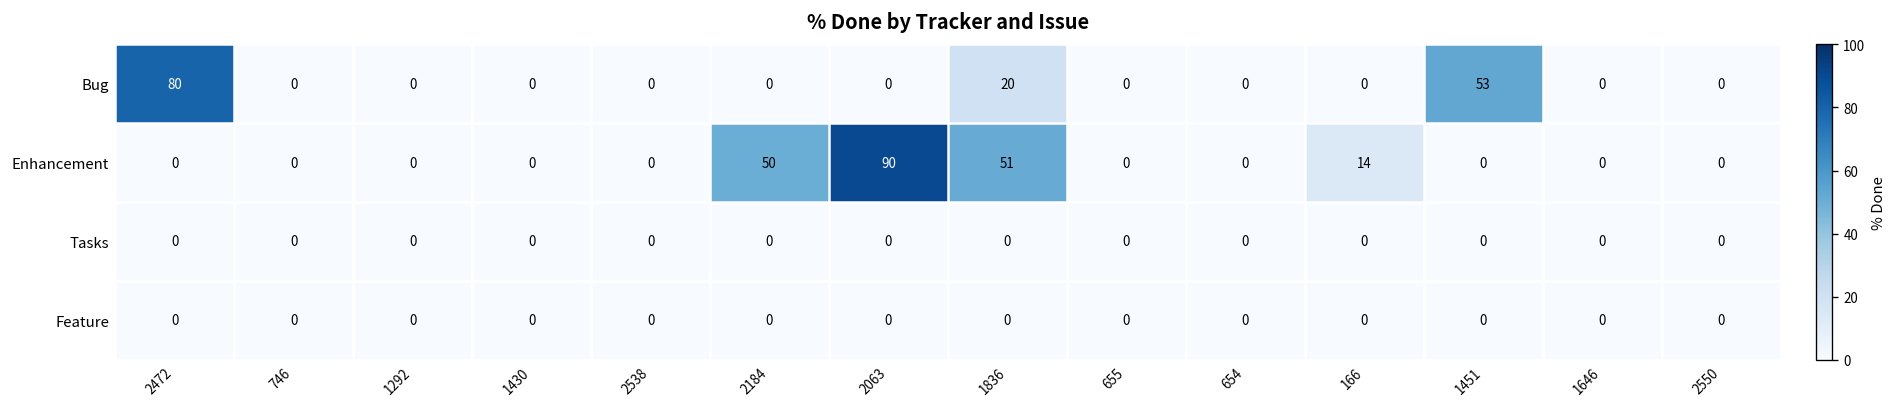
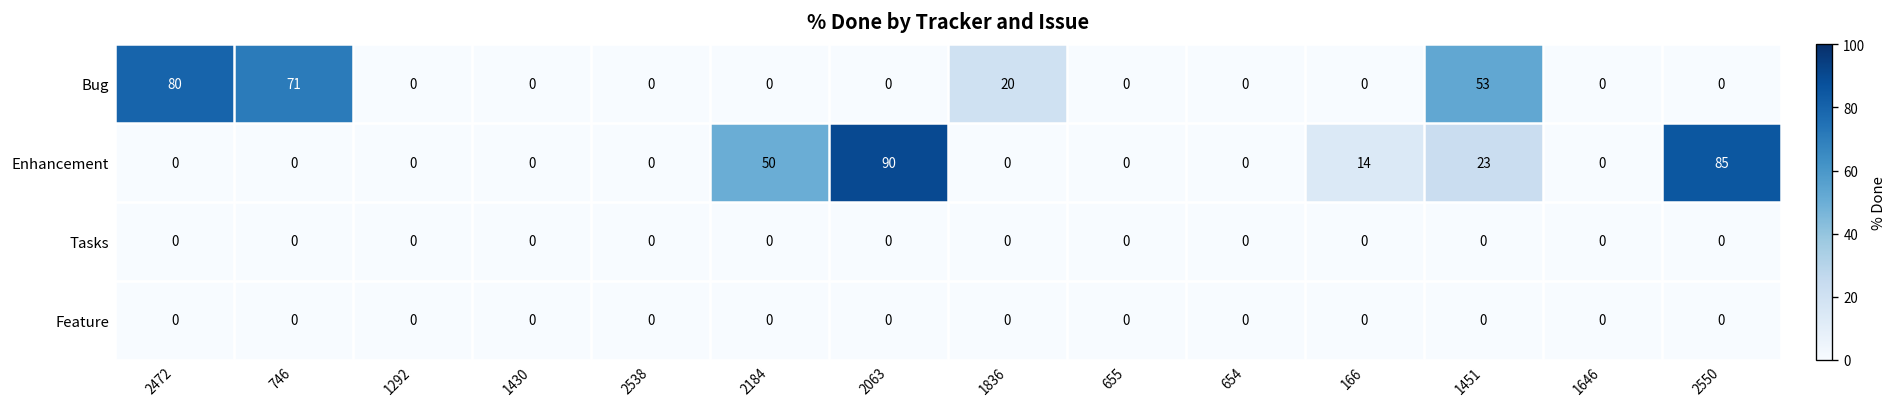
  {
    "Bug": {
      "2472": 80,
-     "746": 0,
+     "746": 71,
      "1292": 0,
      "1430": 0,
      "2538": 0,
      "2184": 0,
      "2063": 0,
      "1836": 20,
      "655": 0,
      "654": 0,
      "166": 0,
      "1451": 53,
      "1646": 0,
      "2550": 0
    },
    "Enhancement": {
      "2472": 0,
      "746": 0,
      "1292": 0,
      "1430": 0,
      "2538": 0,
      "2184": 50,
      "2063": 90,
-     "1836": 51,
+     "1836": 0,
      "655": 0,
      "654": 0,
      "166": 14,
-     "1451": 0,
+     "1451": 23,
      "1646": 0,
-     "2550": 0
+     "2550": 85
    },
    "Tasks": {
      "2472": 0,
      "746": 0,
      "1292": 0,
      "1430": 0,
      "2538": 0,
      "2184": 0,
      "2063": 0,
      "1836": 0,
      "655": 0,
      "654": 0,
      "166": 0,
      "1451": 0,
      "1646": 0,
      "2550": 0
    },
    "Feature": {
      "2472": 0,
      "746": 0,
      "1292": 0,
      "1430": 0,
      "2538": 0,
      "2184": 0,
      "2063": 0,
      "1836": 0,
      "655": 0,
      "654": 0,
      "166": 0,
      "1451": 0,
      "1646": 0,
      "2550": 0
    }
  }
